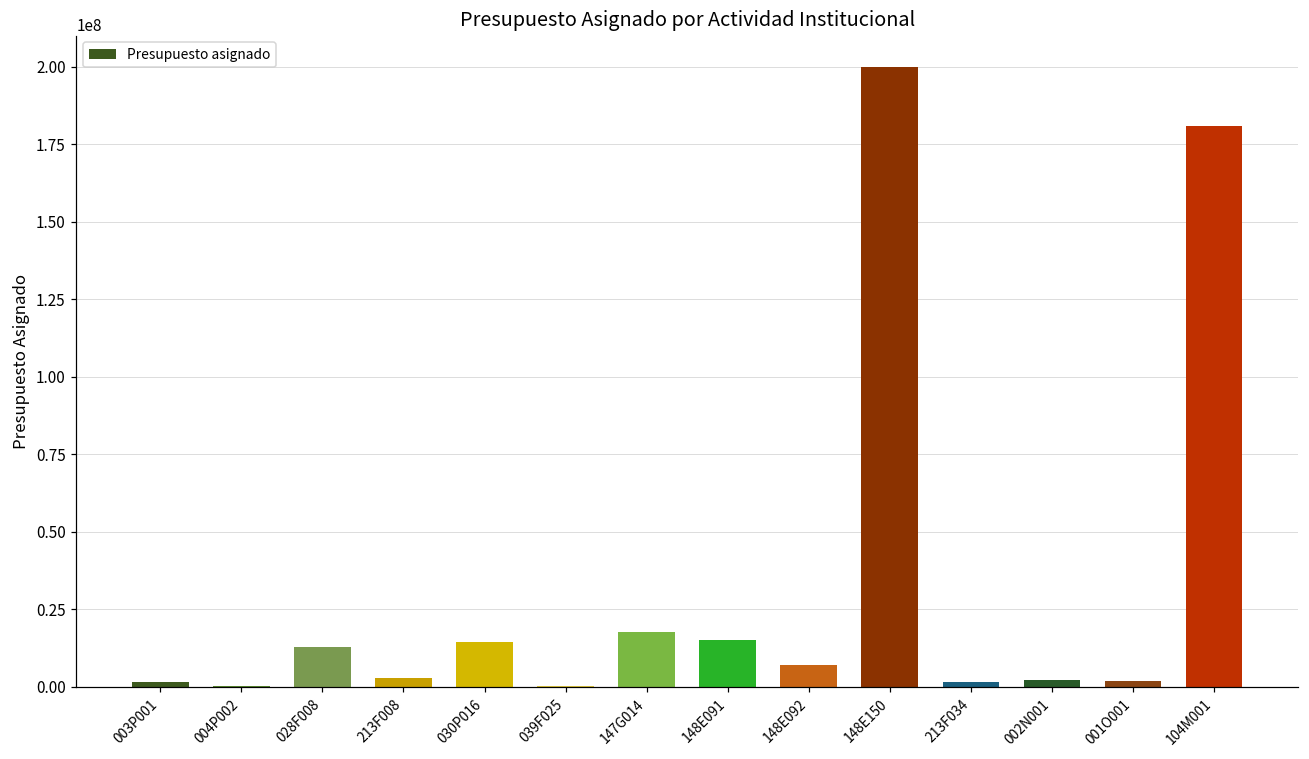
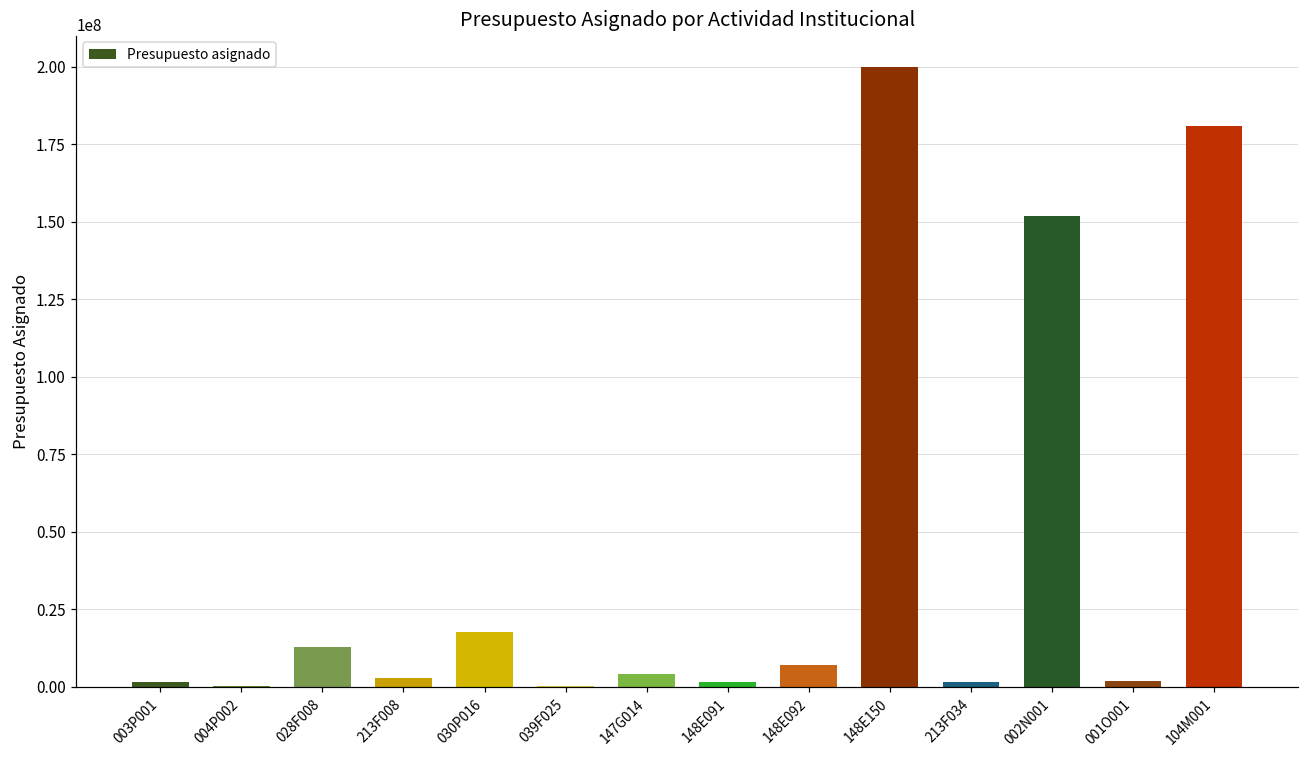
  {
    "003P001": 1000000,
    "028F008": 13000000,
    "213F008": 3000000,
-   "030P016": 14000000,
-   "147G014": 17000000,
-   "148E091": 15000000,
+   "030P016": 18000000,
+   "147G014": 4000000,
+   "148E091": 1000000,
    "148E092": 7000000,
    "148E150": 200000000,
    "213F034": 2000000,
-   "002N001": 2000000,
+   "002N001": 152000000,
    "001O001": 2000000,
    "104M001": 181000000
  }
